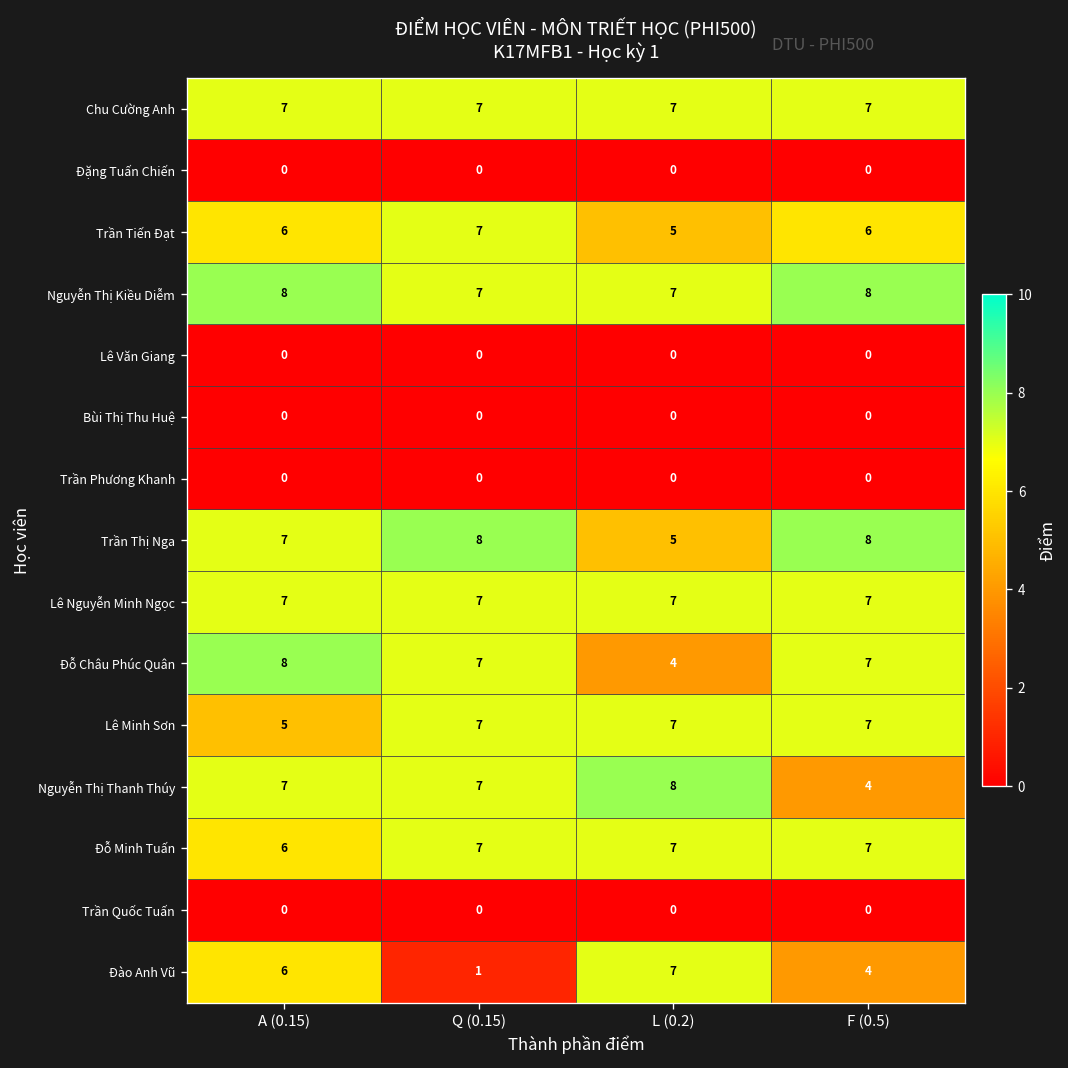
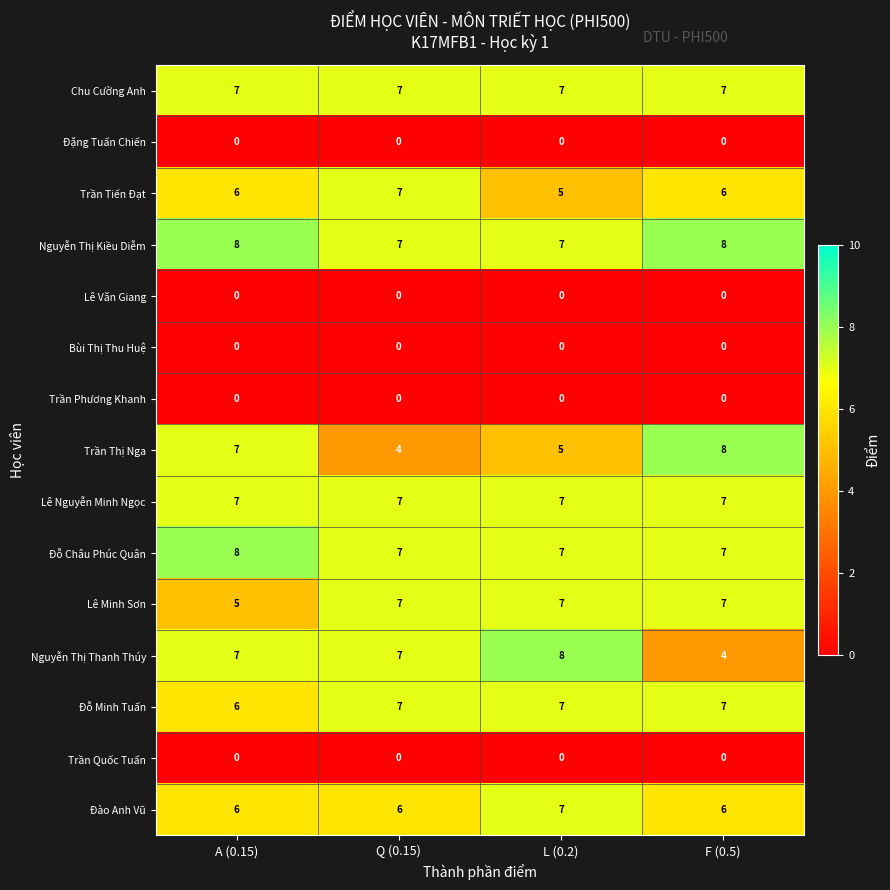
  {
    "Chu Cường Anh": {
      "A (0.15)": 7,
      "Q (0.15)": 7,
      "L (0.2)": 7,
      "F (0.5)": 7
    },
    "Đặng Tuấn Chiến": {
      "A (0.15)": 0,
      "Q (0.15)": 0,
      "L (0.2)": 0,
      "F (0.5)": 0
    },
    "Trần Tiến Đạt": {
      "A (0.15)": 6,
      "Q (0.15)": 7,
      "L (0.2)": 5,
      "F (0.5)": 6
    },
    "Nguyễn Thị Kiều Diễm": {
      "A (0.15)": 8,
      "Q (0.15)": 7,
      "L (0.2)": 7,
      "F (0.5)": 8
    },
    "Lê Văn Giang": {
      "A (0.15)": 0,
      "Q (0.15)": 0,
      "L (0.2)": 0,
      "F (0.5)": 0
    },
    "Bùi Thị Thu Huệ": {
      "A (0.15)": 0,
      "Q (0.15)": 0,
      "L (0.2)": 0,
      "F (0.5)": 0
    },
    "Trần Phương Khanh": {
      "A (0.15)": 0,
      "Q (0.15)": 0,
      "L (0.2)": 0,
      "F (0.5)": 0
    },
    "Trần Thị Nga": {
      "A (0.15)": 7,
-     "Q (0.15)": 8,
+     "Q (0.15)": 4,
      "L (0.2)": 5,
      "F (0.5)": 8
    },
    "Lê Nguyễn Minh Ngọc": {
      "A (0.15)": 7,
      "Q (0.15)": 7,
      "L (0.2)": 7,
      "F (0.5)": 7
    },
    "Đỗ Châu Phúc Quân": {
      "A (0.15)": 8,
      "Q (0.15)": 7,
-     "L (0.2)": 4,
+     "L (0.2)": 7,
      "F (0.5)": 7
    },
    "Lê Minh Sơn": {
      "A (0.15)": 5,
      "Q (0.15)": 7,
      "L (0.2)": 7,
      "F (0.5)": 7
    },
    "Nguyễn Thị Thanh Thúy": {
      "A (0.15)": 7,
      "Q (0.15)": 7,
      "L (0.2)": 8,
      "F (0.5)": 4
    },
    "Đỗ Minh Tuấn": {
      "A (0.15)": 6,
      "Q (0.15)": 7,
      "L (0.2)": 7,
      "F (0.5)": 7
    },
    "Trần Quốc Tuấn": {
      "A (0.15)": 0,
      "Q (0.15)": 0,
      "L (0.2)": 0,
      "F (0.5)": 0
    },
    "Đào Anh Vũ": {
      "A (0.15)": 6,
-     "Q (0.15)": 1,
+     "Q (0.15)": 6,
      "L (0.2)": 7,
-     "F (0.5)": 4
+     "F (0.5)": 6
    }
  }
